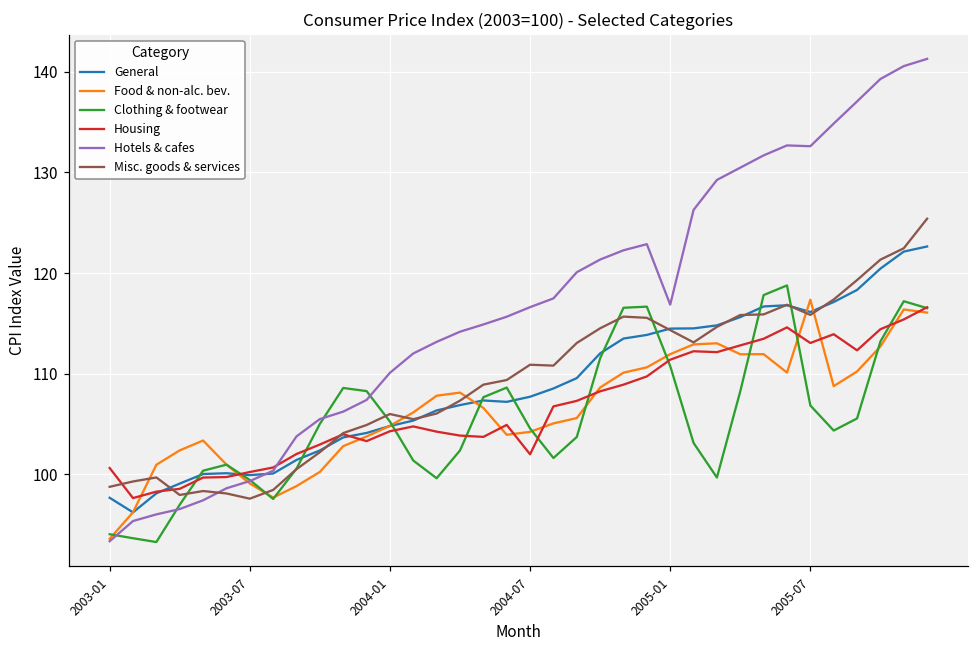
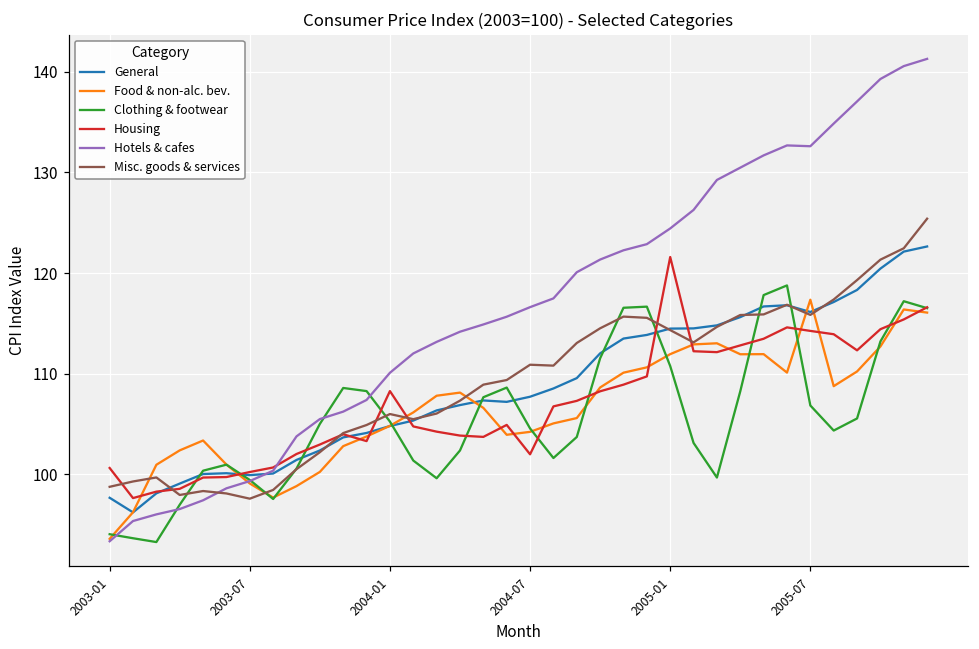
  {
    "General": {
      "2003-01": 98,
      "2003-07": 100,
      "2004-07": 108,
      "2005-07": 116
    },
    "Food & non-alc. bev.": {
      "2004-07": 104,
      "2005-01": 112,
      "2005-07": 117
    },
    "Clothing & footwear": {
      "2003-01": 94,
      "2004-01": 105,
      "2004-07": 105,
      "2005-01": 111,
      "2005-07": 107
    },
    "Housing": {
      "2003-01": 101,
      "2003-07": 100,
-     "2004-01": 104,
+     "2004-01": 108,
      "2004-07": 102,
-     "2005-01": 111,
-     "2005-07": 113
+     "2005-01": 122,
+     "2005-07": 114
    },
    "Hotels & cafes": {
      "2004-01": 110,
      "2004-07": 117,
-     "2005-01": 117,
+     "2005-01": 124,
      "2005-07": 133
    },
    "Misc. goods & services": {
      "2003-01": 99,
      "2003-07": 98,
      "2004-01": 106,
      "2004-07": 111,
      "2005-07": 116
    }
  }
